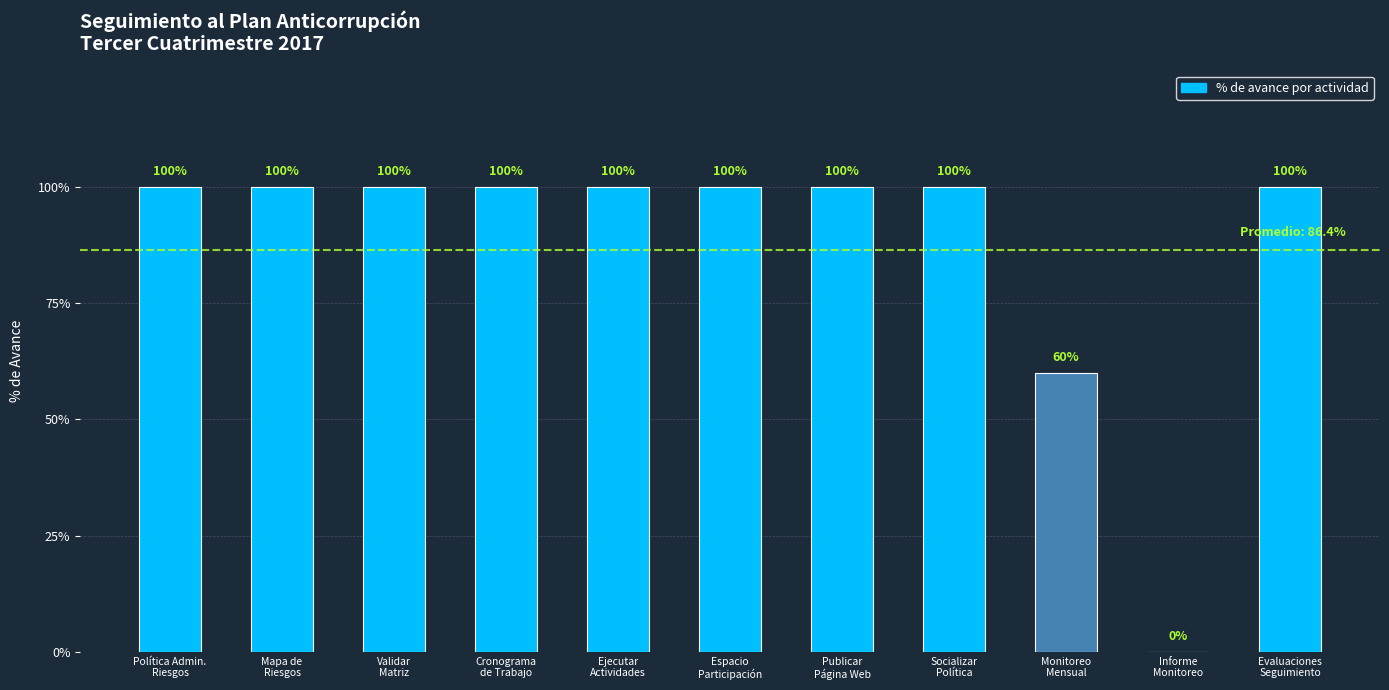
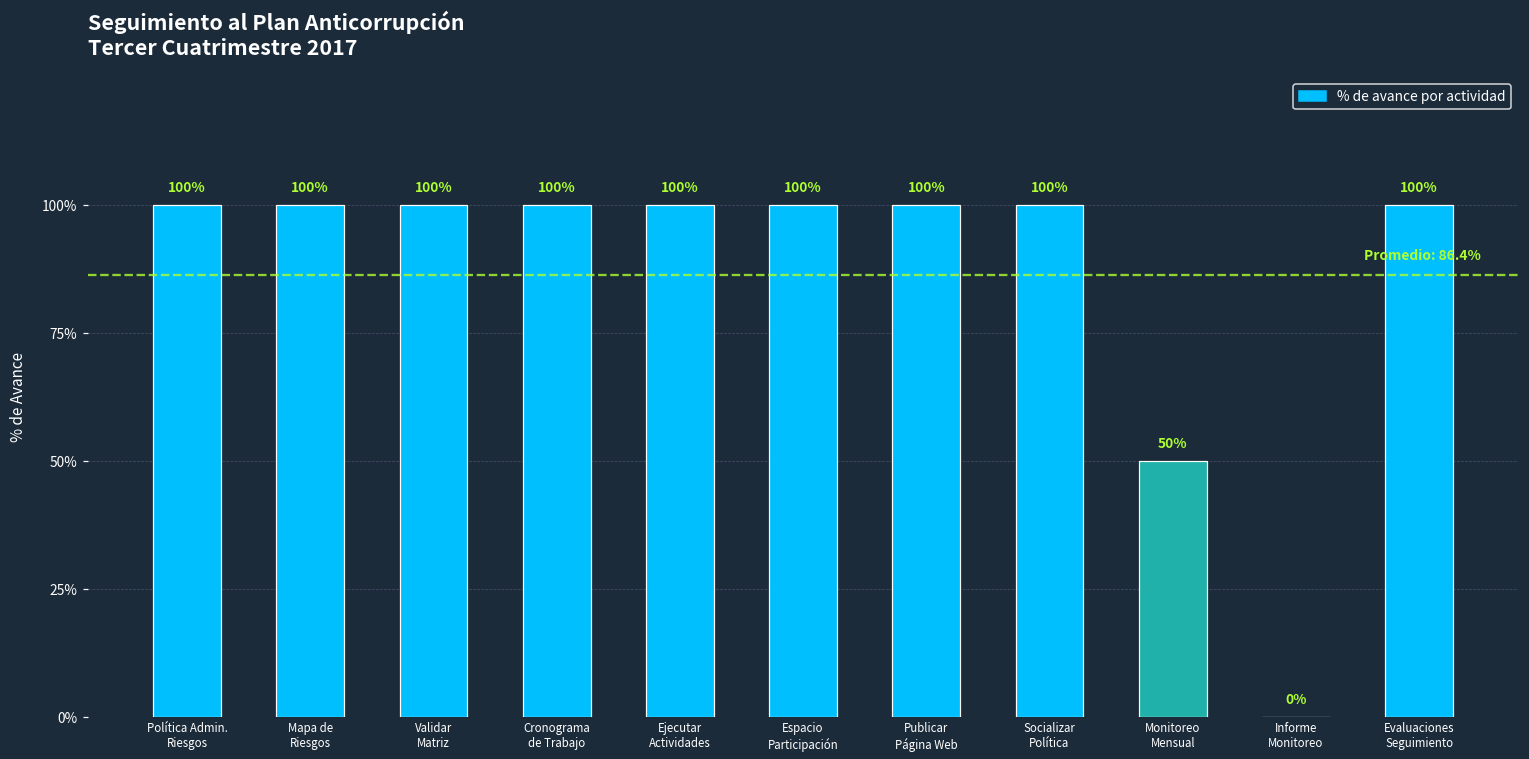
  {
    "Política Admin. Riesgos": "100%",
    "Mapa de Riesgos": "100%",
    "Validar Matriz": "100%",
    "Cronograma de Trabajo": "100%",
    "Ejecutar Actividades": "100%",
    "Espacio Participación": "100%",
    "Publicar Página Web": "100%",
    "Socializar Política": "100%",
-   "Monitoreo Mensual": "60%",
+   "Monitoreo Mensual": "50%",
    "Informe Monitoreo": "0%",
    "Evaluaciones Seguimiento": "100%"
  }
